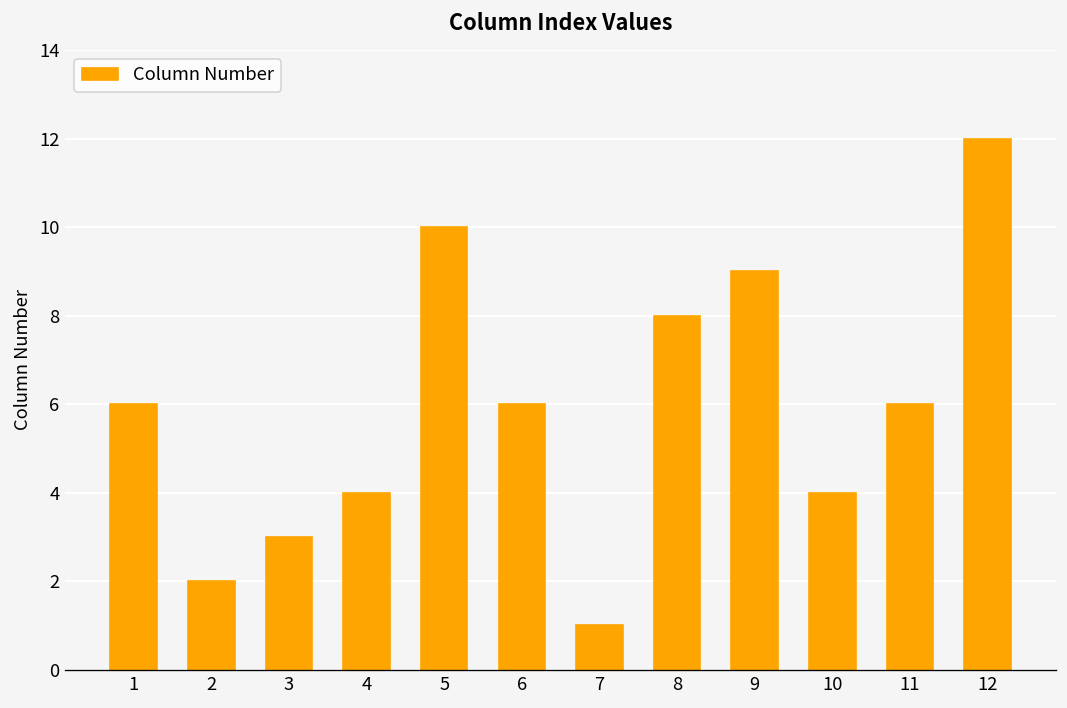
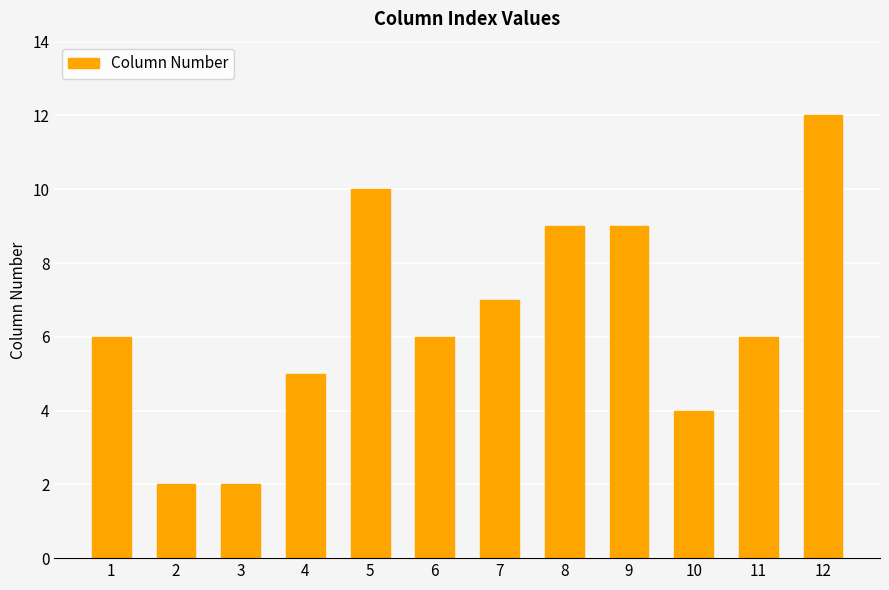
  {
    "1": 6,
    "2": 2,
-   "3": 3,
-   "4": 4,
+   "3": 2,
+   "4": 5,
    "5": 10,
    "6": 6,
-   "7": 1,
-   "8": 8,
+   "7": 7,
+   "8": 9,
    "9": 9,
    "10": 4,
    "11": 6,
    "12": 12
  }
